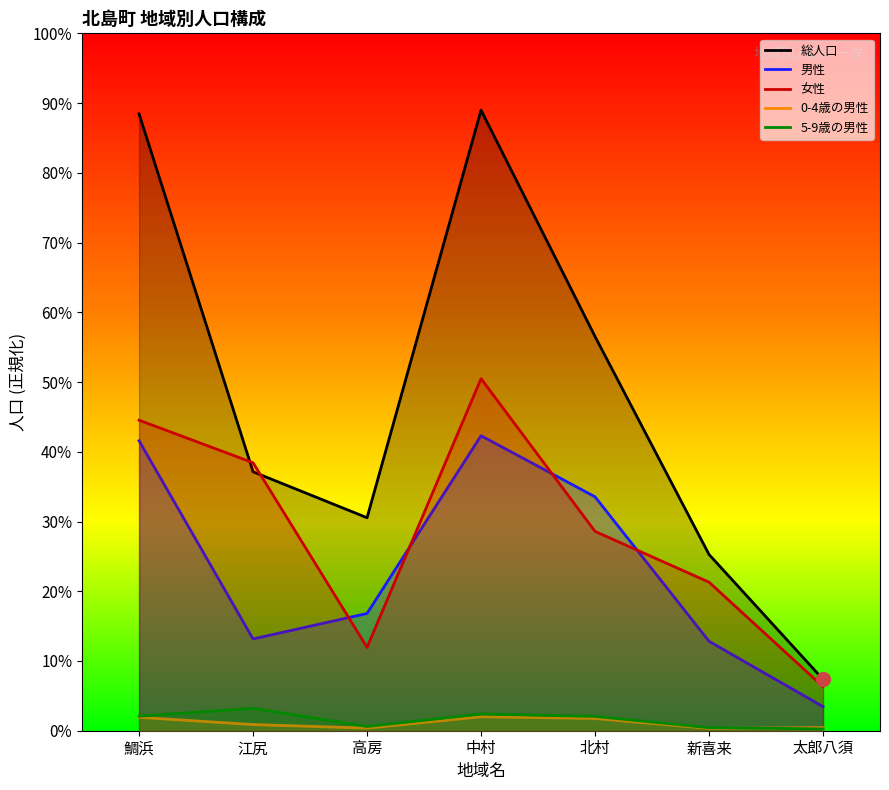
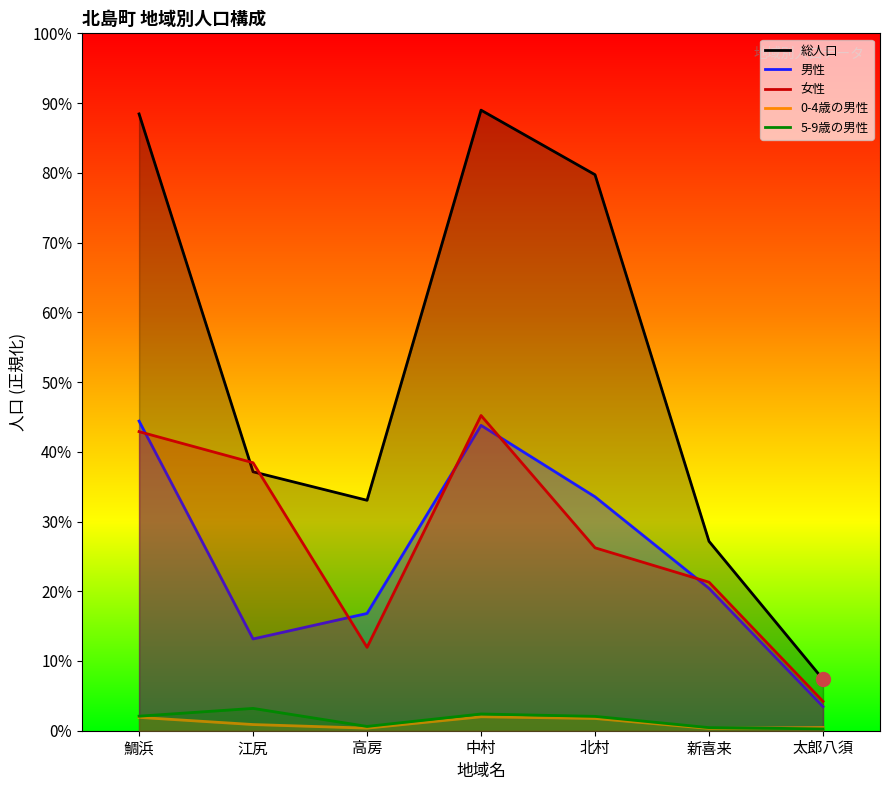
  {
    "総人口": {
      "鯛浜": "88%",
      "江尻": "37%",
-     "高房": "31%",
+     "高房": "33%",
      "中村": "89%",
-     "北村": "57%",
-     "新喜来": "25%"
+     "北村": "80%",
+     "新喜来": "27%"
    },
    "男性": {
-     "鯛浜": "42%",
+     "鯛浜": "44%",
      "江尻": "13%",
      "高房": "17%",
-     "中村": "42%",
+     "中村": "44%",
      "北村": "34%",
-     "新喜来": "13%",
+     "新喜来": "20%",
      "太郎八須": "3%"
    },
    "女性": {
-     "鯛浜": "45%",
+     "鯛浜": "43%",
      "江尻": "38%",
      "高房": "12%",
-     "中村": "50%",
-     "北村": "29%",
+     "中村": "45%",
+     "北村": "26%",
      "新喜来": "21%",
-     "太郎八須": "6%"
+     "太郎八須": "4%"
    },
    "0-4歳の男性": {
      "江尻": "1%",
      "中村": "2%"
    },
    "5-9歳の男性": {
      "江尻": "3%",
      "中村": "2%"
    }
  }
